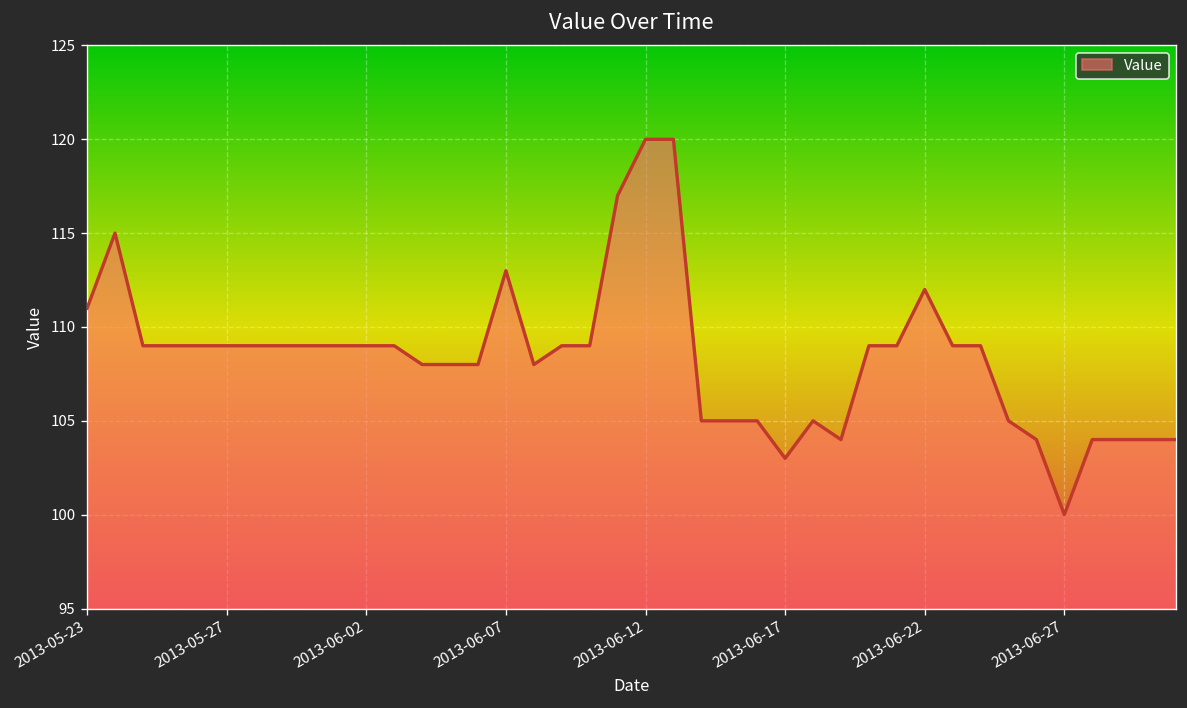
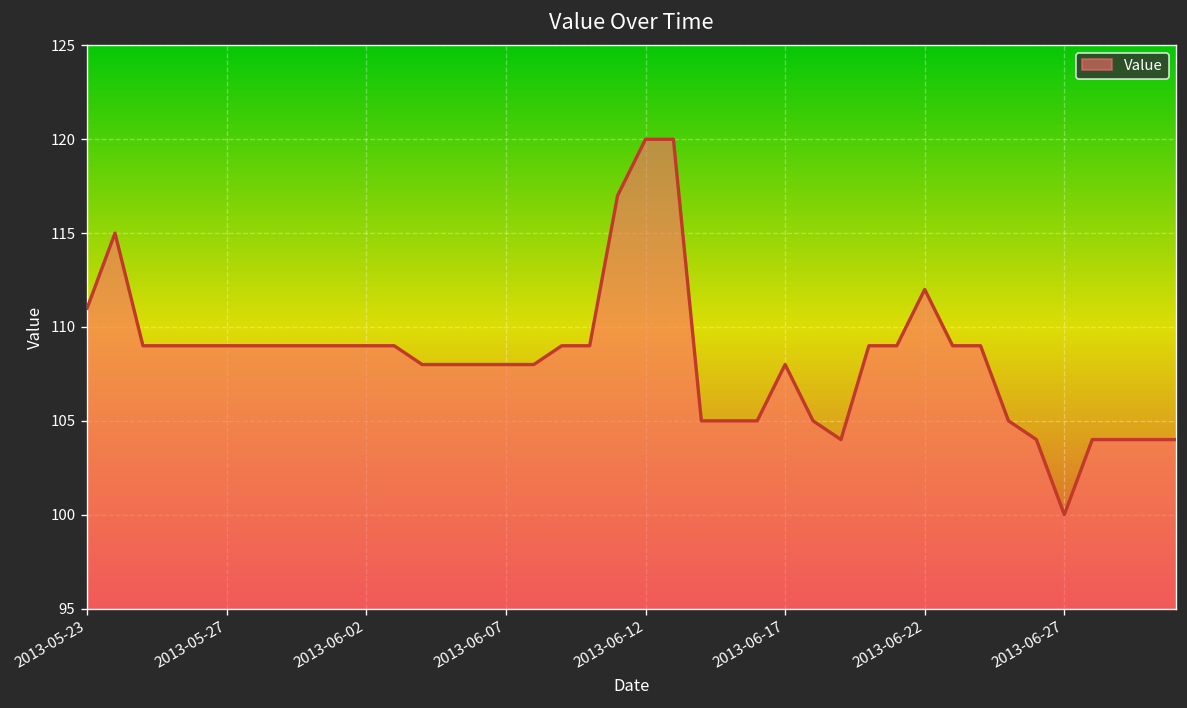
  {
    "2013-05-23": 111,
    "2013-05-27": 109,
    "2013-06-02": 109,
-   "2013-06-07": 113,
+   "2013-06-07": 108,
    "2013-06-12": 120,
-   "2013-06-17": 103,
+   "2013-06-17": 108,
    "2013-06-22": 112,
    "2013-06-27": 100
  }
